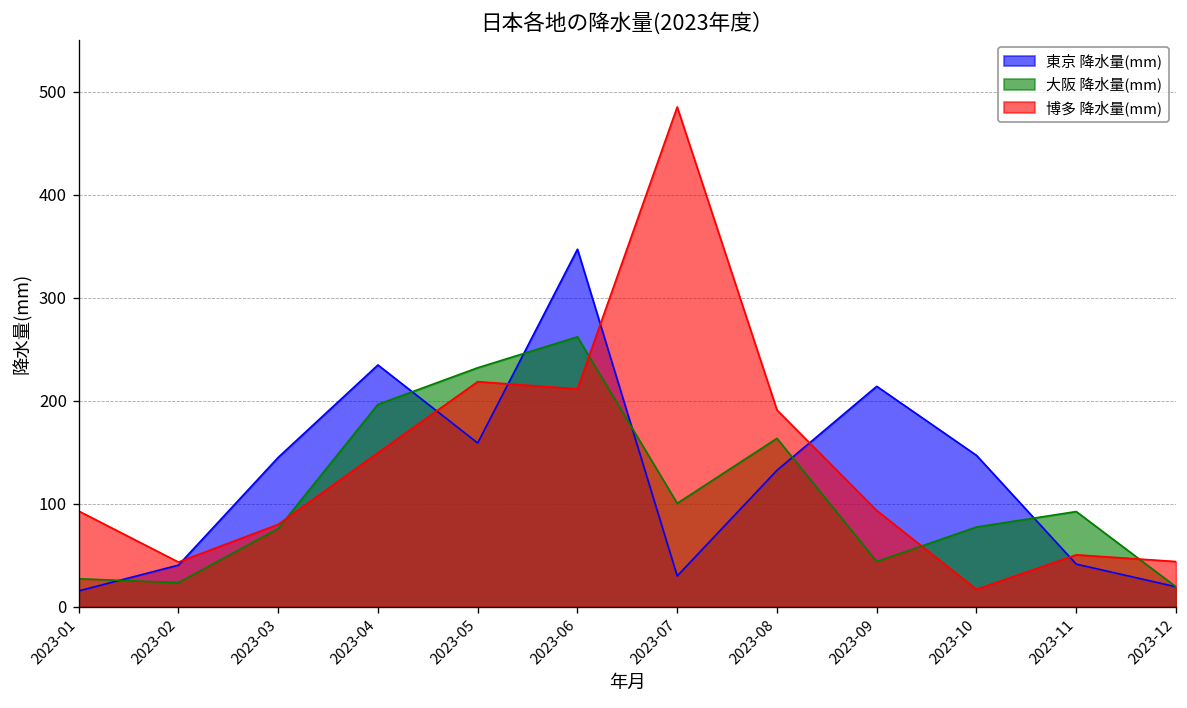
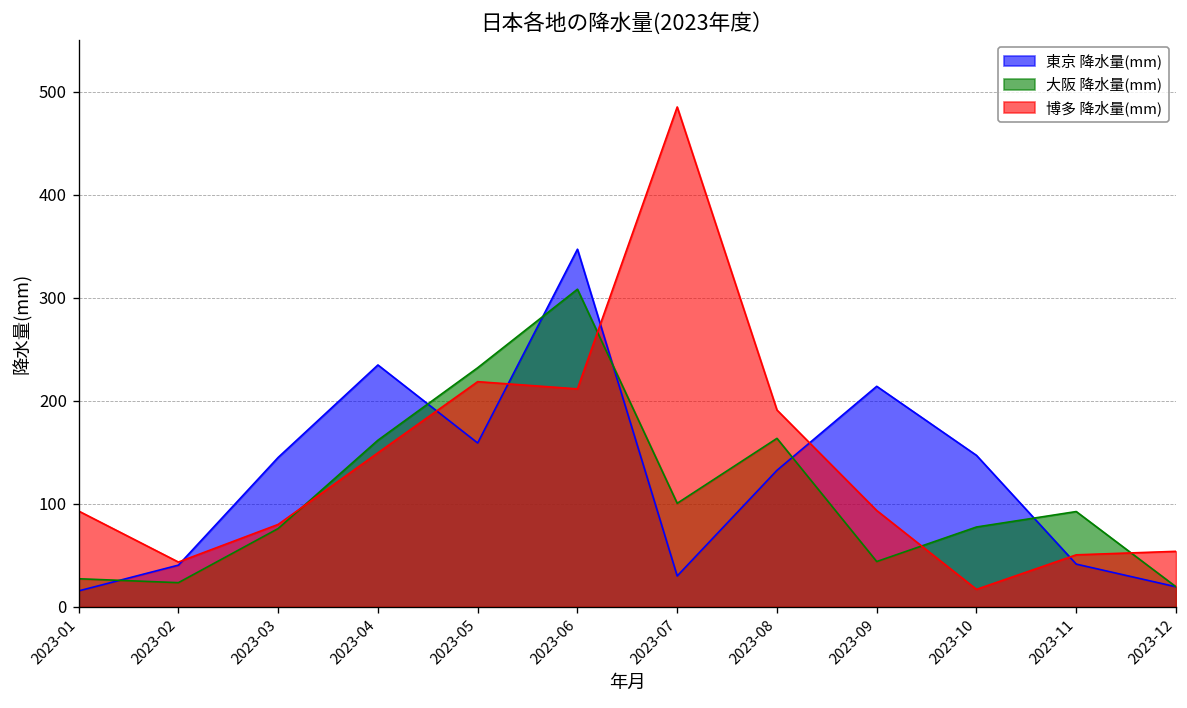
  {
    "東京 降水量(mm)": {
      "2023-01": 20,
      "2023-02": 40,
      "2023-03": 150,
      "2023-04": 230,
      "2023-05": 160,
      "2023-06": 350,
      "2023-07": 30,
      "2023-08": 130,
      "2023-09": 210,
      "2023-10": 150,
      "2023-11": 40
    },
    "大阪 降水量(mm)": {
      "2023-01": 30,
      "2023-02": 20,
      "2023-03": 80,
-     "2023-04": 200,
+     "2023-04": 160,
      "2023-05": 230,
-     "2023-06": 260,
+     "2023-06": 310,
      "2023-07": 100,
      "2023-08": 160,
      "2023-09": 40,
      "2023-10": 80,
      "2023-11": 90
    },
    "博多 降水量(mm)": {
      "2023-01": 90,
      "2023-02": 40,
      "2023-03": 80,
      "2023-04": 150,
      "2023-05": 220,
      "2023-06": 210,
      "2023-07": 490,
      "2023-08": 190,
      "2023-09": 90,
      "2023-10": 20,
      "2023-11": 50,
-     "2023-12": 40
+     "2023-12": 50
    }
  }
